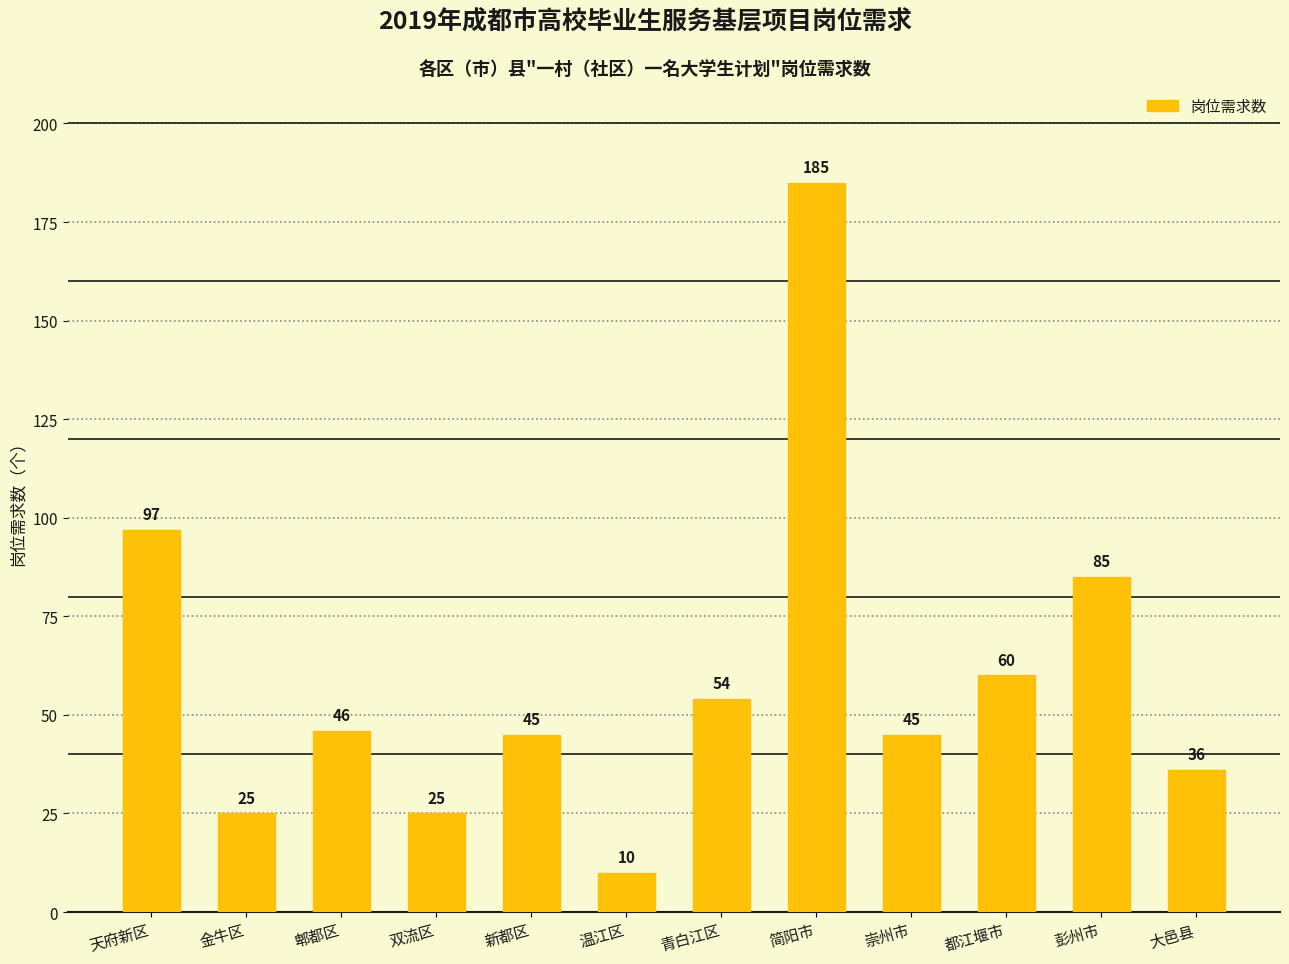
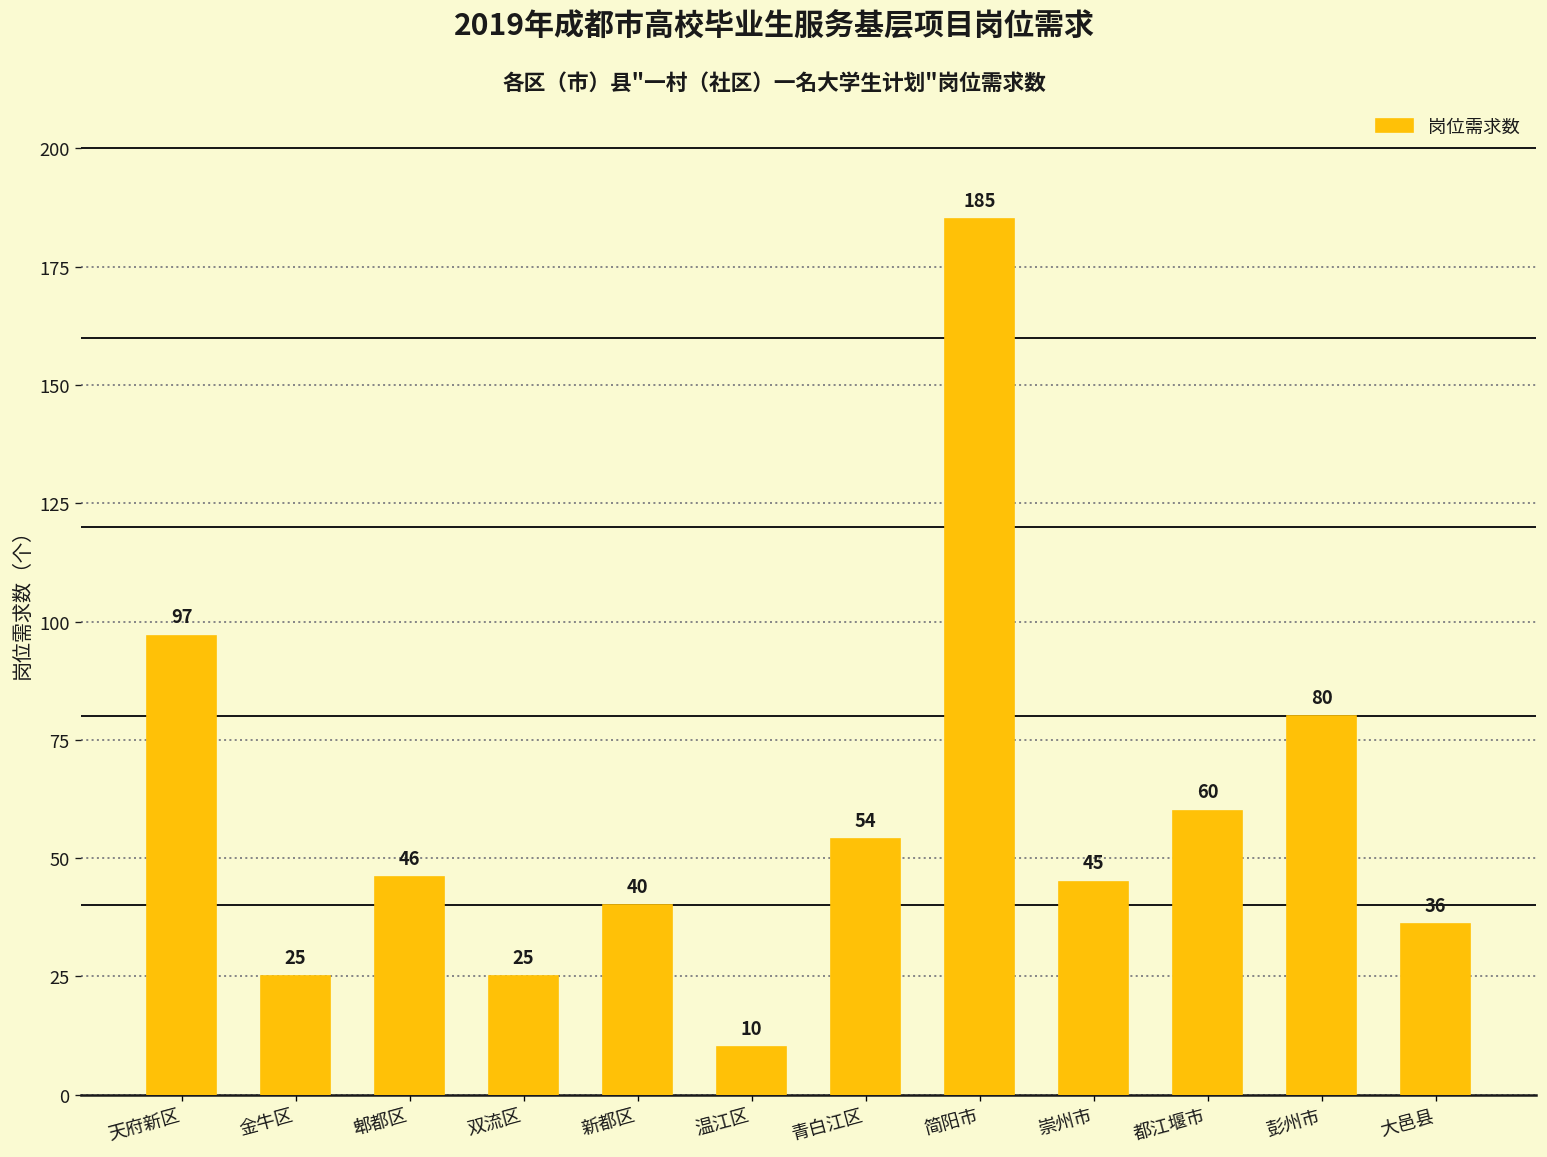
  {
    "天府新区": 97,
    "金牛区": 25,
    "郫都区": 46,
    "双流区": 25,
-   "新都区": 45,
+   "新都区": 40,
    "温江区": 10,
    "青白江区": 54,
    "简阳市": 185,
    "崇州市": 45,
    "都江堰市": 60,
-   "彭州市": 85,
+   "彭州市": 80,
    "大邑县": 36
  }
